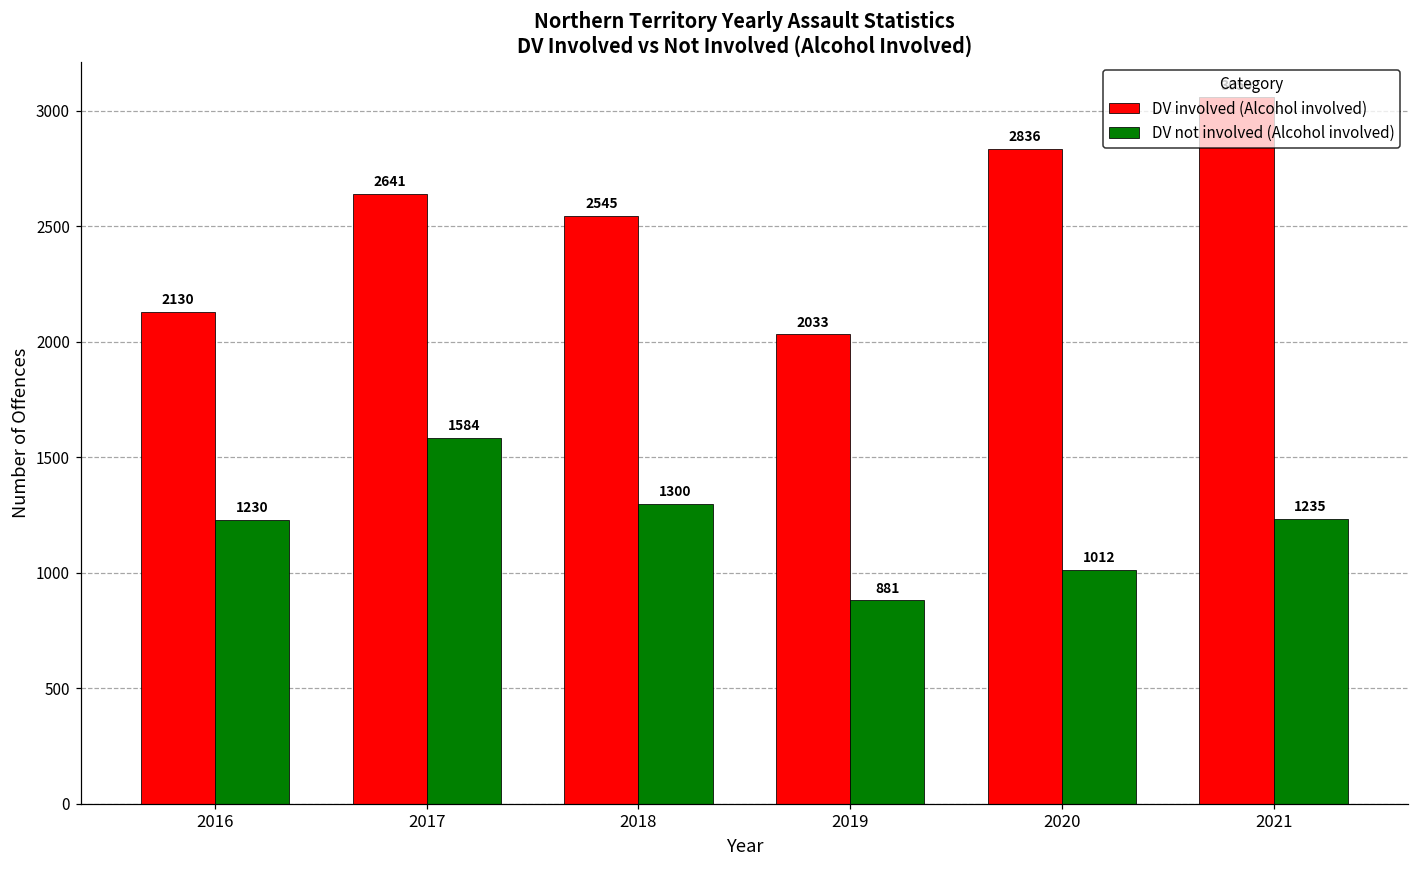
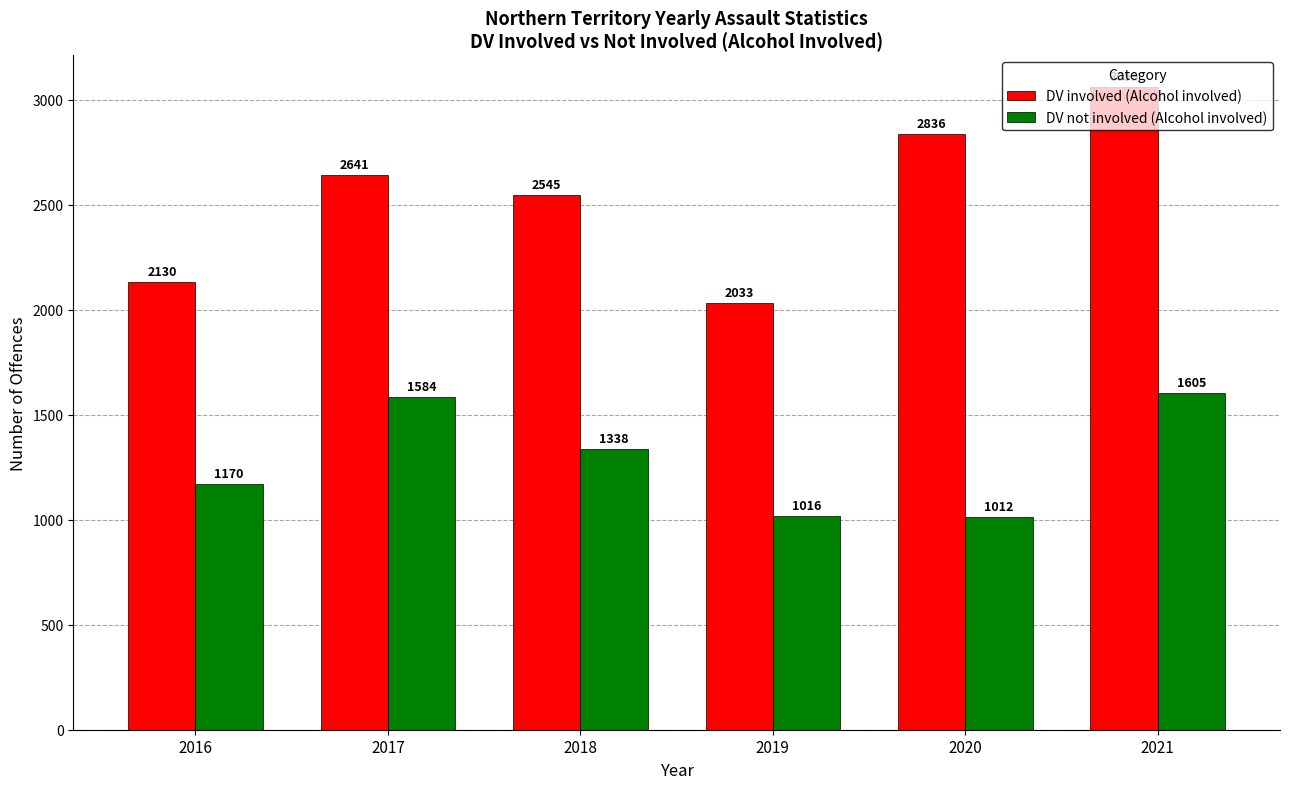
  {
    "DV involved (Alcohol involved)": {
      "2016": 2130,
      "2017": 2641,
      "2018": 2545,
      "2019": 2033,
      "2020": 2836
    },
    "DV not involved (Alcohol involved)": {
-     "2016": 1230,
+     "2016": 1170,
      "2017": 1584,
-     "2018": 1300,
-     "2019": 881,
+     "2018": 1338,
+     "2019": 1016,
      "2020": 1012,
-     "2021": 1235
+     "2021": 1605
    }
  }
